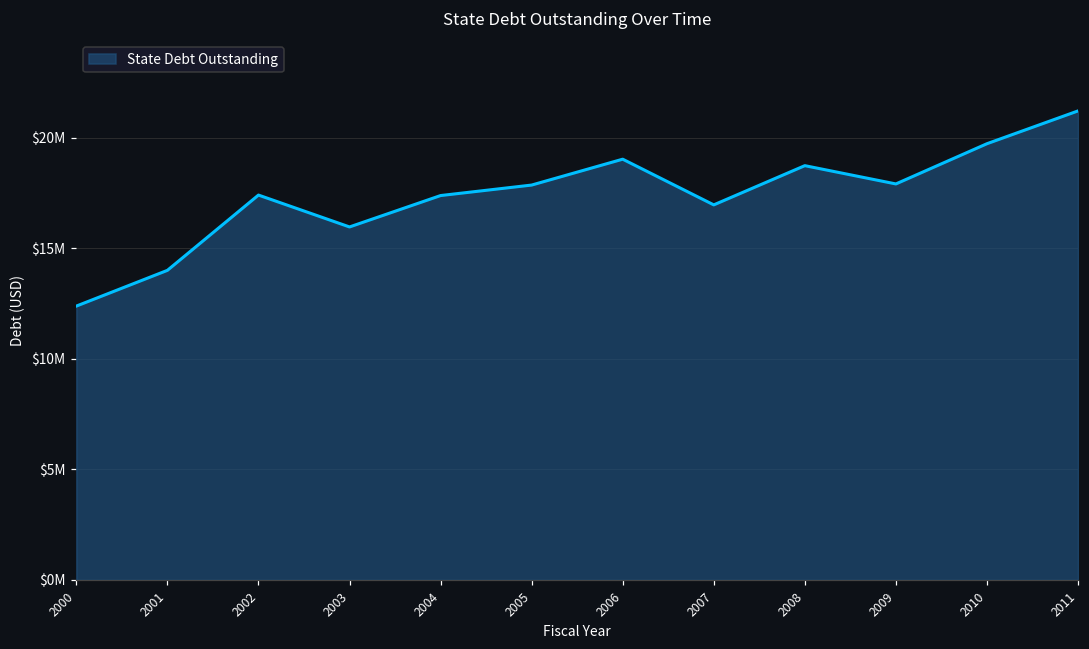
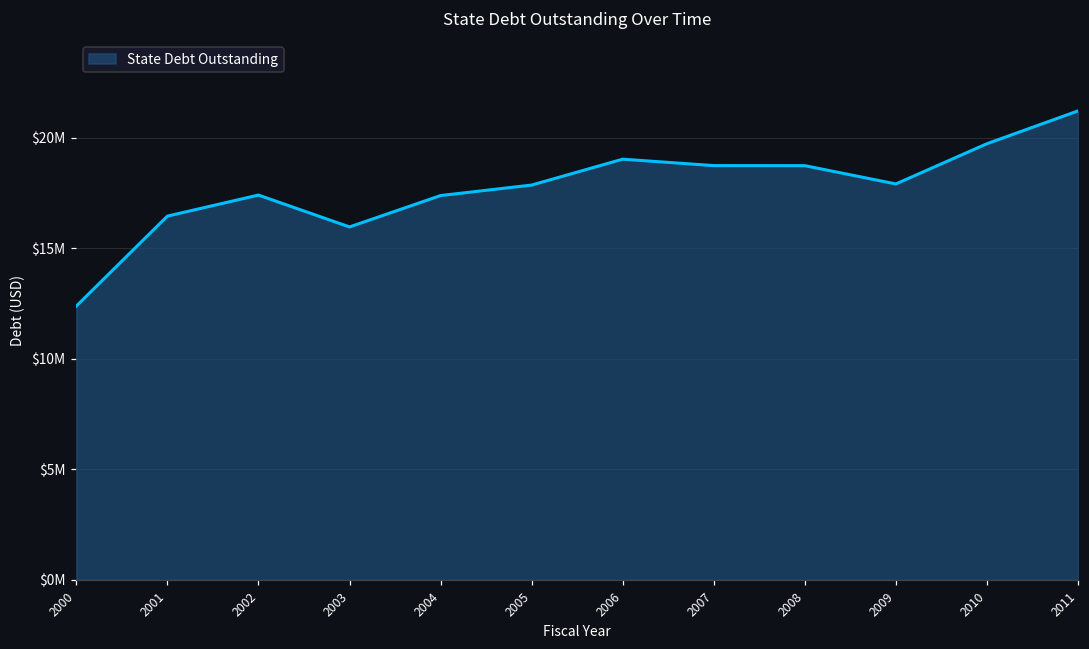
  {
    "2000": "$12400000",
-   "2001": "$14000000",
+   "2001": "$16500000",
    "2002": "$17400000",
    "2003": "$16000000",
    "2004": "$17400000",
    "2005": "$17900000",
    "2006": "$19000000",
-   "2007": "$17000000",
+   "2007": "$18700000",
    "2008": "$18700000",
    "2009": "$17900000",
    "2010": "$19700000",
    "2011": "$21200000"
  }
